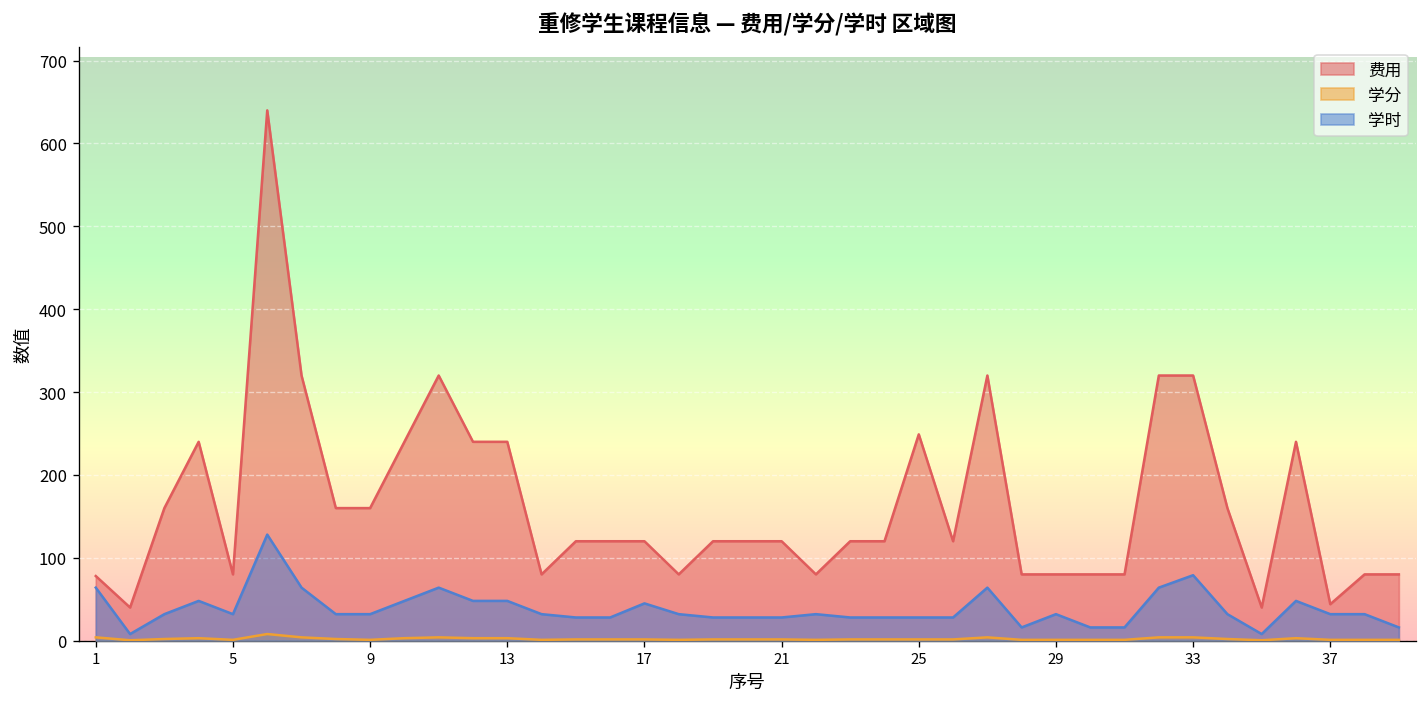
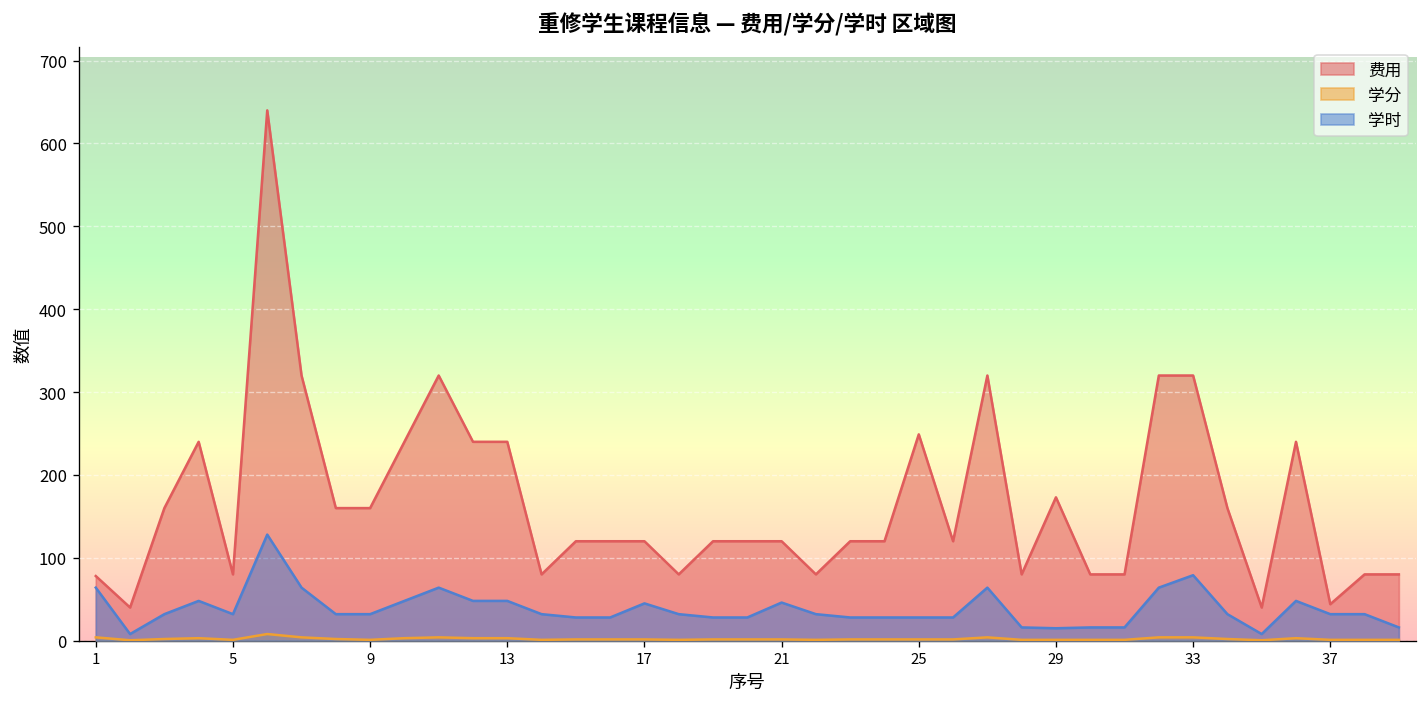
  {
    "费用": {
      "1": 80,
      "5": 80,
      "9": 160,
      "13": 240,
      "17": 120,
      "21": 120,
      "25": 250,
-     "29": 80,
+     "29": 170,
      "33": 320,
      "37": 40
    },
    "学分": {
      "1": 0,
      "5": 0,
      "9": 0,
      "13": 0,
      "17": 0,
      "21": 0,
      "25": 0,
      "29": 0,
      "33": 0,
      "37": 0
    },
    "学时": {
      "1": 60,
      "5": 30,
      "9": 30,
      "13": 50,
      "17": 50,
-     "21": 30,
+     "21": 50,
      "25": 30,
-     "29": 30,
+     "29": 20,
      "33": 80,
      "37": 30
    }
  }
